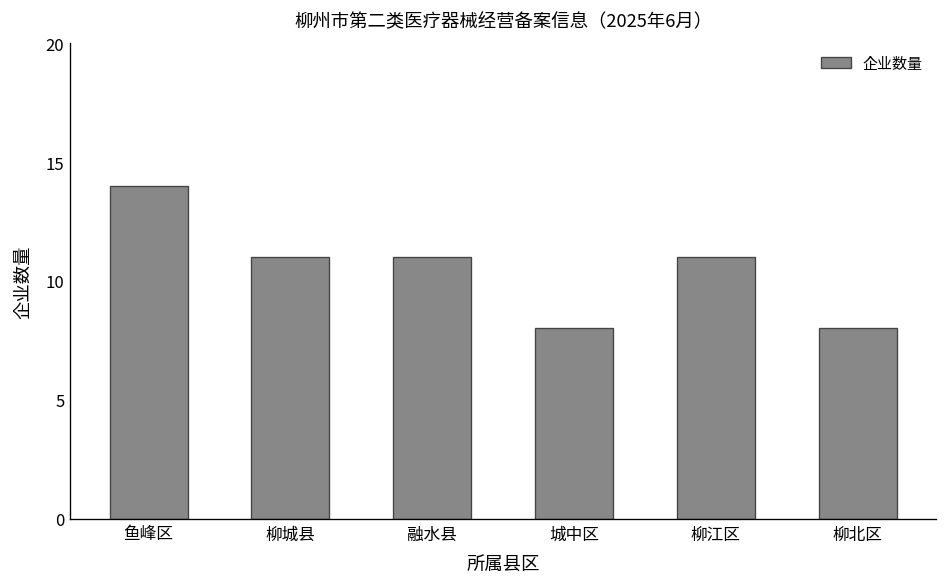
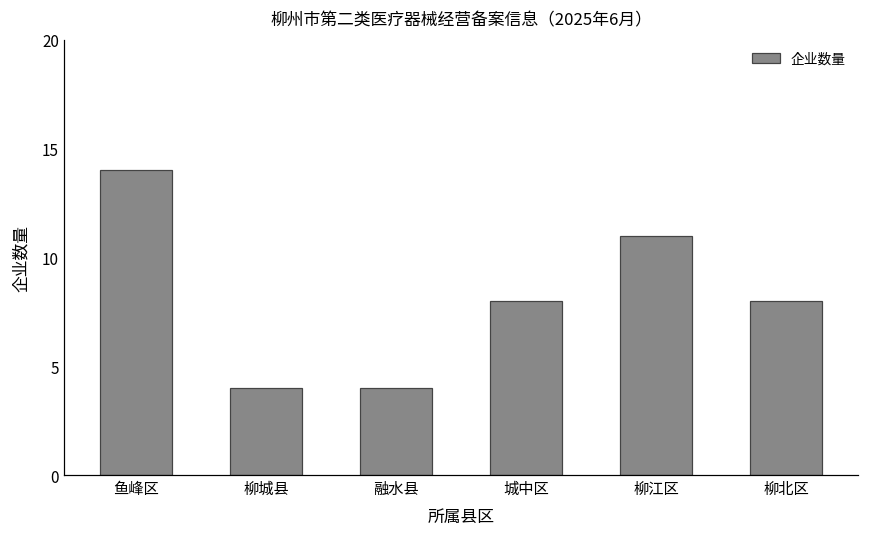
  {
    "鱼峰区": 14,
-   "柳城县": 11,
-   "融水县": 11,
+   "柳城县": 4,
+   "融水县": 4,
    "城中区": 8,
    "柳江区": 11,
    "柳北区": 8
  }
